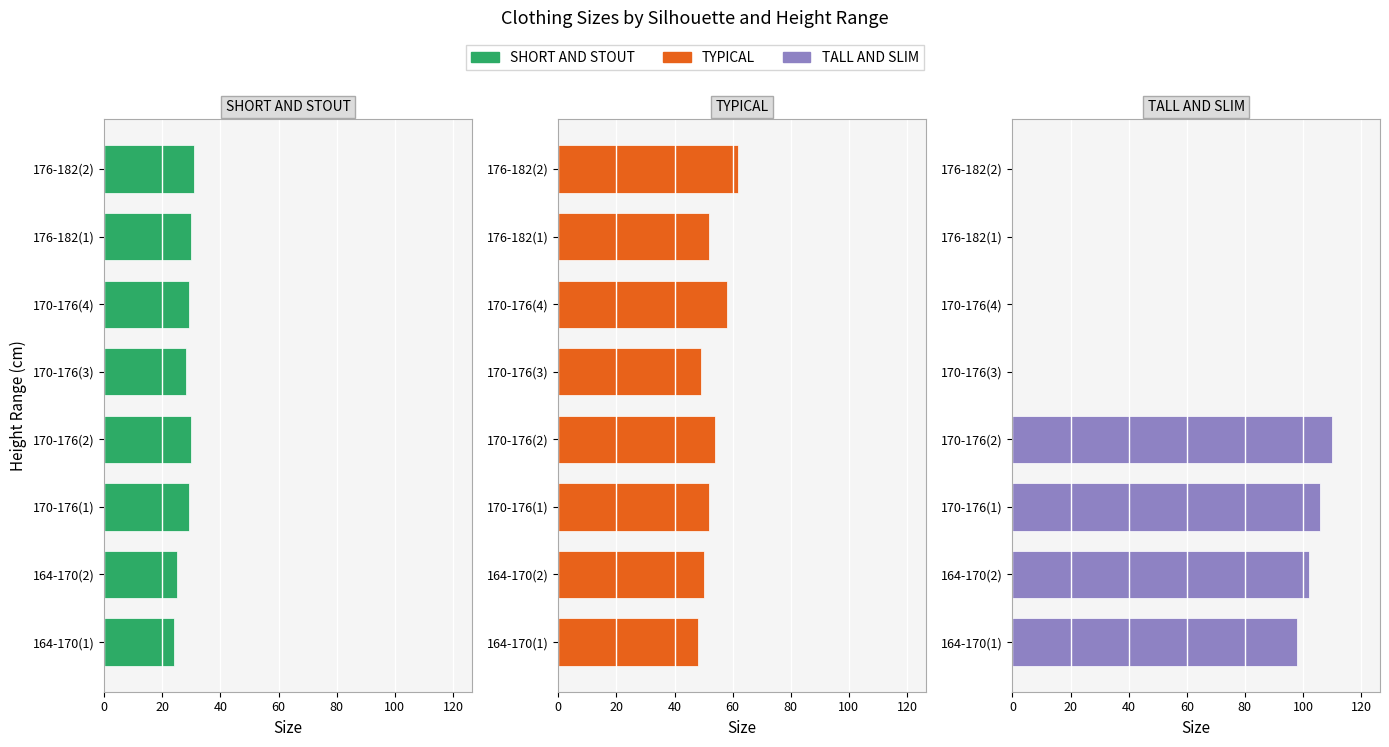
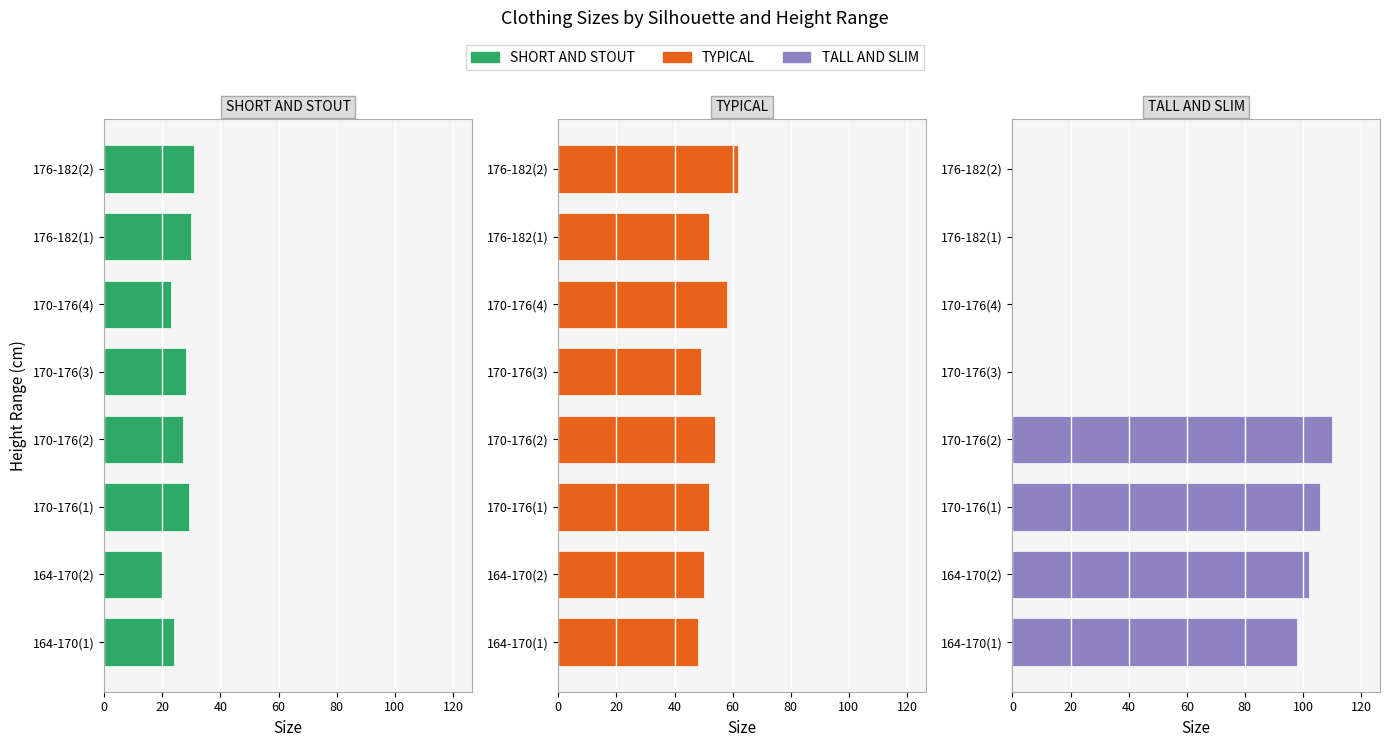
  {
    "SHORT AND STOUT": {
      "176-182(2)": 31,
      "176-182(1)": 30,
-     "170-176(4)": 29,
+     "170-176(4)": 23,
      "170-176(3)": 28,
-     "170-176(2)": 30,
+     "170-176(2)": 27,
      "170-176(1)": 29,
-     "164-170(2)": 25,
+     "164-170(2)": 20,
      "164-170(1)": 24
    },
    "TYPICAL": {
      "176-182(2)": 62,
      "176-182(1)": 52,
      "170-176(4)": 58,
      "170-176(3)": 49,
      "170-176(2)": 54,
      "170-176(1)": 52,
      "164-170(2)": 50,
      "164-170(1)": 48
    },
    "TALL AND SLIM": {
      "176-182(2)": 0,
      "176-182(1)": 0,
      "170-176(4)": 0,
      "170-176(3)": 0,
      "170-176(2)": 110,
      "170-176(1)": 106,
      "164-170(2)": 102,
      "164-170(1)": 98
    }
  }
